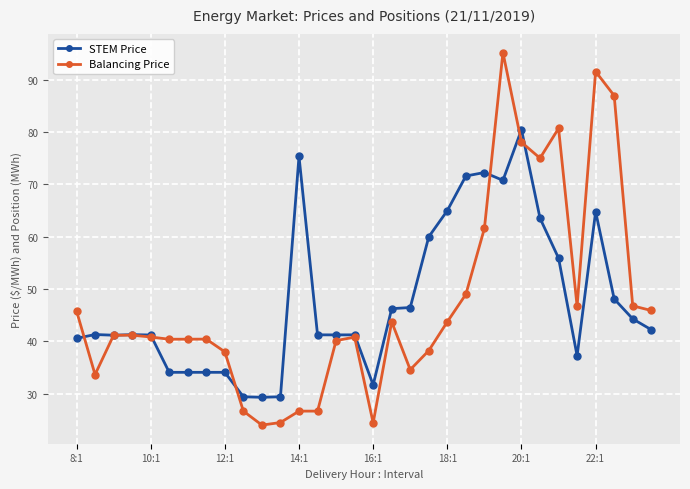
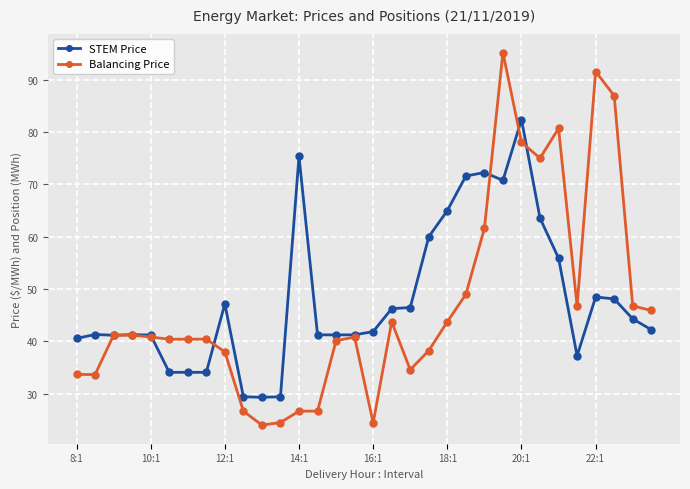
  {
    "STEM Price": {
      "8:1": 41,
-     "12:1": 34,
+     "12:1": 47,
      "14:1": 75,
-     "16:1": 32,
+     "16:1": 42,
      "18:1": 65,
-     "20:1": 80,
-     "22:1": 65
+     "20:1": 82,
+     "22:1": 49
    },
    "Balancing Price": {
-     "8:1": 46,
+     "8:1": 34,
      "12:1": 38,
      "14:1": 27,
      "16:1": 24,
      "18:1": 44,
      "20:1": 78,
      "22:1": 92
    }
  }
